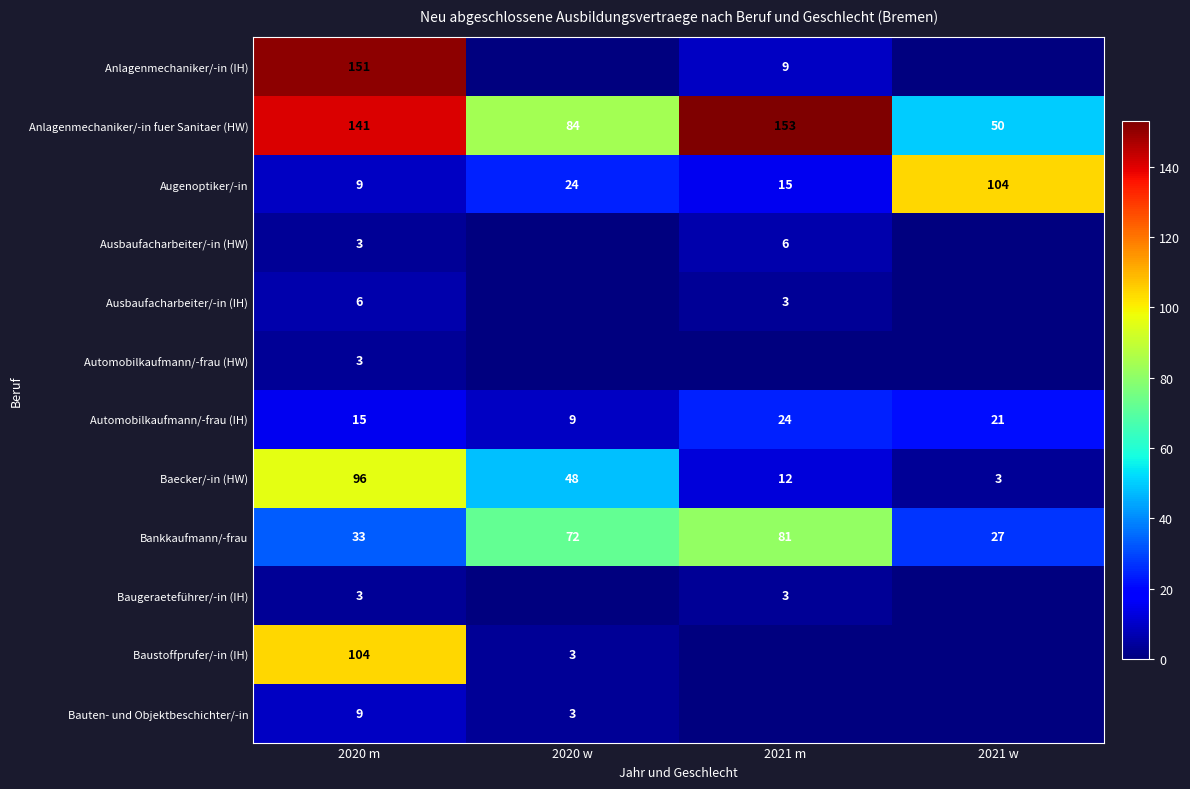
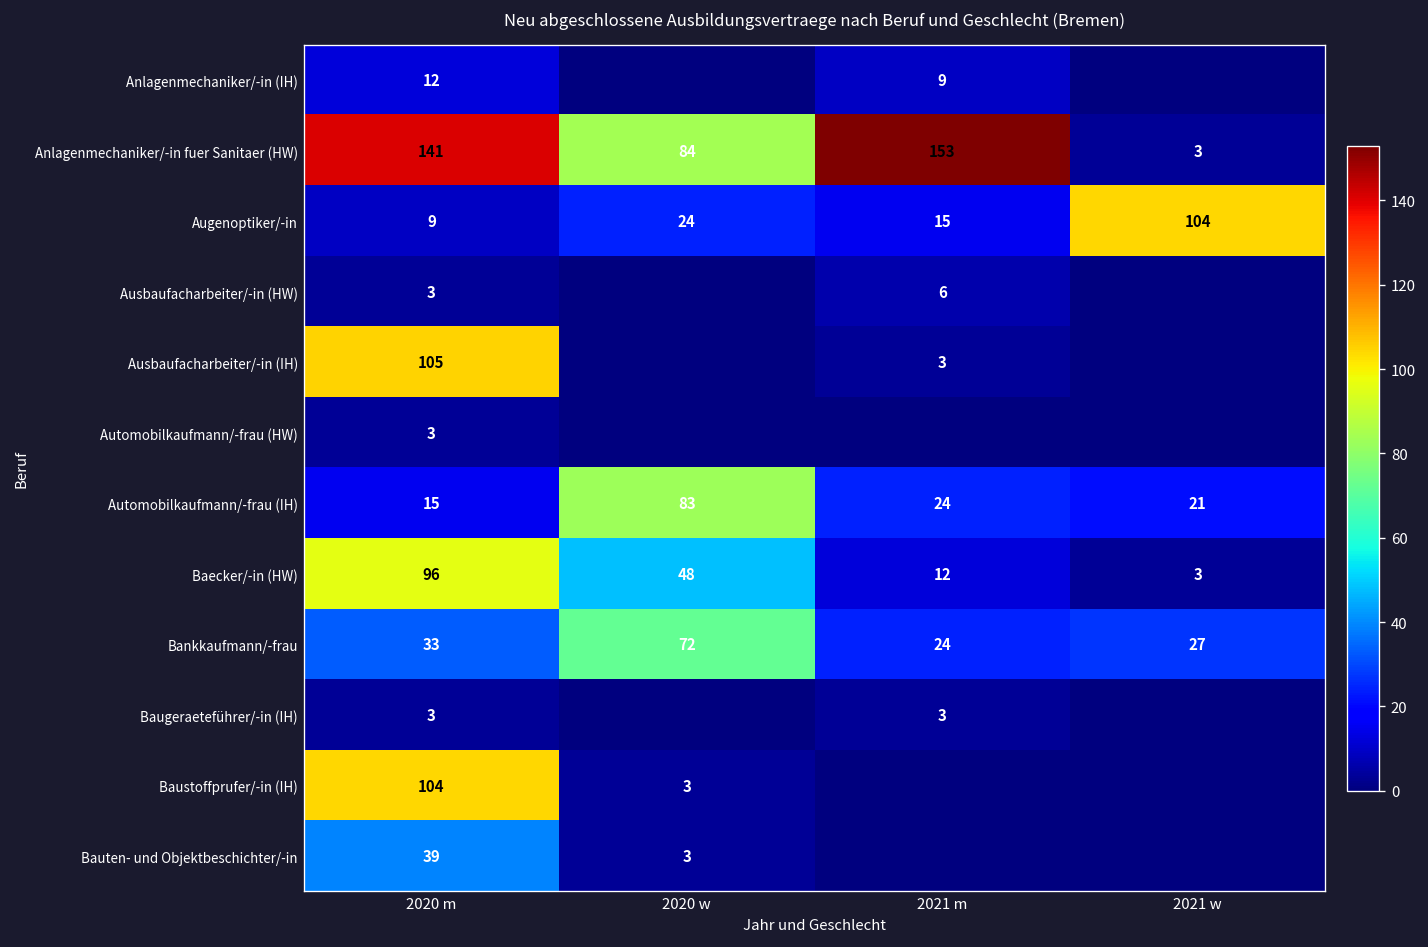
  {
    "Anlagenmechaniker/-in (IH)": {
-     "2020 m": 151,
+     "2020 m": 12,
      "2021 m": 9
    },
    "Anlagenmechaniker/-in fuer Sanitaer (HW)": {
      "2020 m": 141,
      "2020 w": 84,
      "2021 m": 153,
-     "2021 w": 50
+     "2021 w": 3
    },
    "Augenoptiker/-in": {
      "2020 m": 9,
      "2020 w": 24,
      "2021 m": 15,
      "2021 w": 104
    },
    "Ausbaufacharbeiter/-in (HW)": {
      "2020 m": 3,
      "2021 m": 6
    },
    "Ausbaufacharbeiter/-in (IH)": {
-     "2020 m": 6,
+     "2020 m": 105,
      "2021 m": 3
    },
    "Automobilkaufmann/-frau (HW)": {
      "2020 m": 3
    },
    "Automobilkaufmann/-frau (IH)": {
      "2020 m": 15,
-     "2020 w": 9,
+     "2020 w": 83,
      "2021 m": 24,
      "2021 w": 21
    },
    "Baecker/-in (HW)": {
      "2020 m": 96,
      "2020 w": 48,
      "2021 m": 12,
      "2021 w": 3
    },
    "Bankkaufmann/-frau": {
      "2020 m": 33,
      "2020 w": 72,
-     "2021 m": 81,
+     "2021 m": 24,
      "2021 w": 27
    },
    "Baugeraeteführer/-in (IH)": {
      "2020 m": 3,
      "2021 m": 3
    },
    "Baustoffprufer/-in (IH)": {
      "2020 m": 104,
      "2020 w": 3
    },
    "Bauten- und Objektbeschichter/-in": {
-     "2020 m": 9,
+     "2020 m": 39,
      "2020 w": 3
    }
  }
